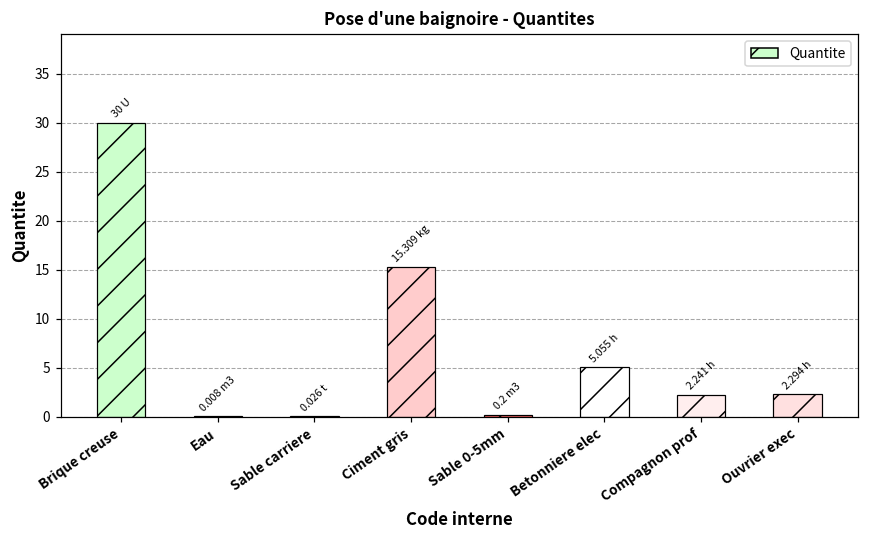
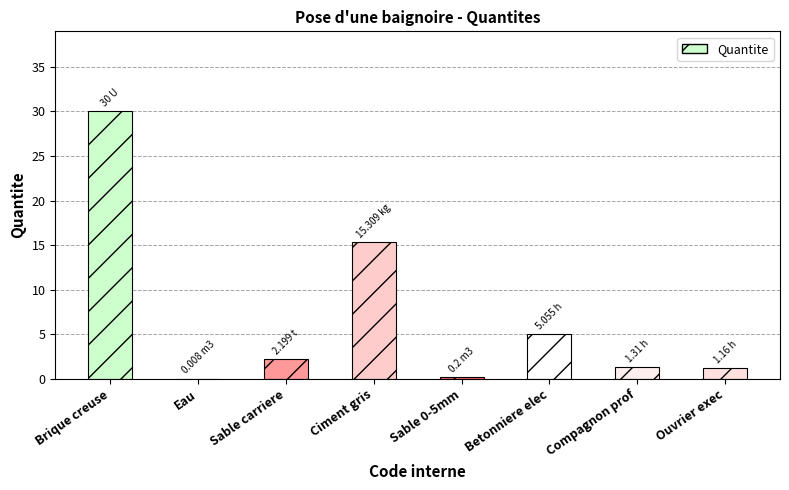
  {
    "Brique creuse": 30,
    "Eau": 0.008,
-   "Sable carriere": 0.026,
+   "Sable carriere": 2.199,
    "Ciment gris": 15.309,
    "Sable 0-5mm": 0.2,
    "Betonniere elec": 5.055,
-   "Compagnon prof": 2.241,
-   "Ouvrier exec": 2.294
+   "Compagnon prof": 1.31,
+   "Ouvrier exec": 1.16
  }
